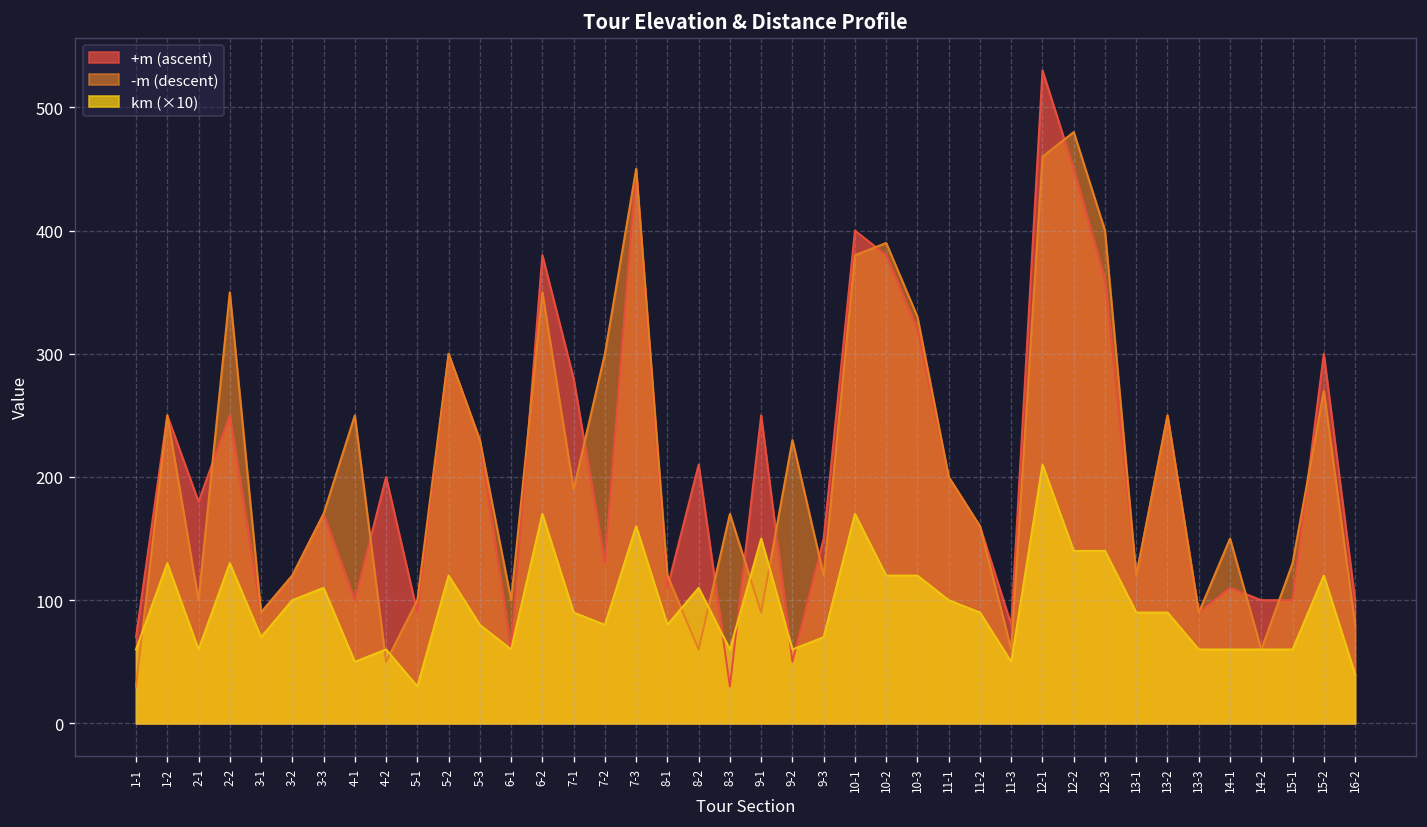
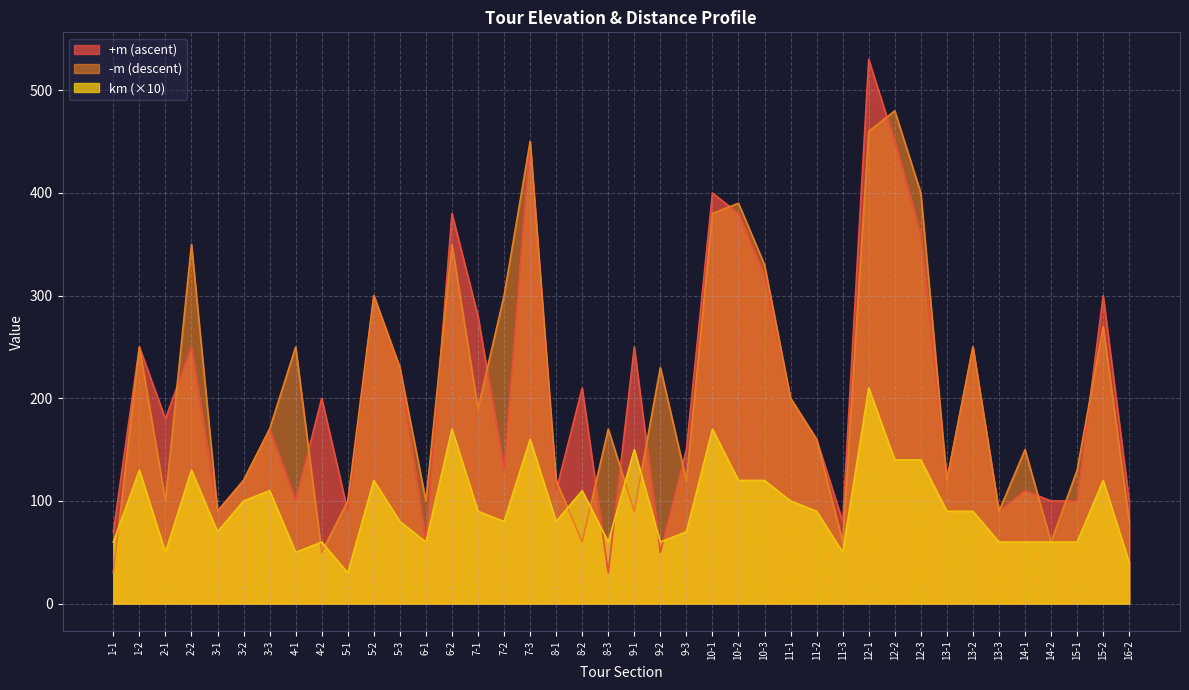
  {
    "km (×10)": {
      "1-1": 60,
      "1-2": 130,
-     "2-1": 60,
+     "2-1": 50,
      "2-2": 130,
      "3-1": 70,
      "3-2": 100,
      "3-3": 110,
      "4-1": 50,
      "4-2": 60,
      "5-1": 30,
      "5-2": 120,
      "5-3": 80,
      "6-2": 170,
      "7-1": 90,
      "7-2": 80,
      "7-3": 160,
      "8-1": 80,
      "8-2": 110,
      "8-3": 60,
      "9-1": 150,
      "9-2": 60,
      "9-3": 70,
      "10-1": 170,
      "10-2": 120,
      "10-3": 120,
      "11-1": 100,
      "11-2": 90,
      "11-3": 50,
      "12-1": 210,
      "12-2": 140,
      "12-3": 140,
      "13-1": 90,
      "13-2": 90,
      "13-3": 60,
      "14-1": 60,
      "15-1": 60,
      "15-2": 120,
      "16-2": 40
    }
  }
